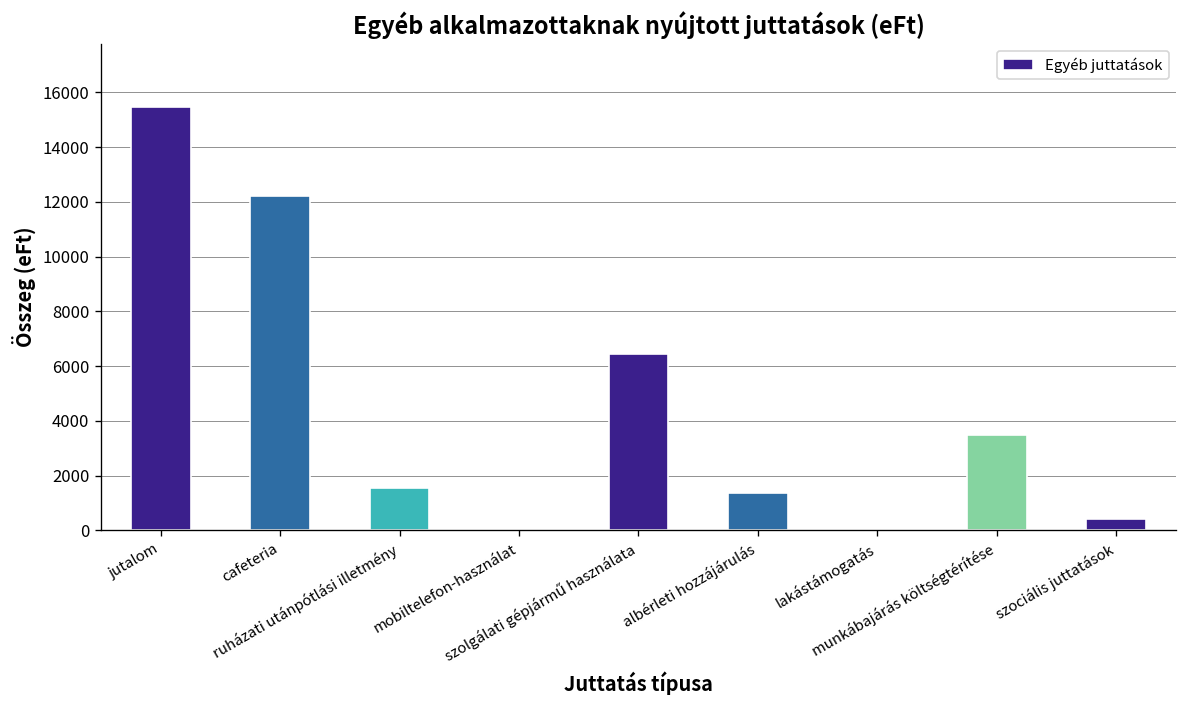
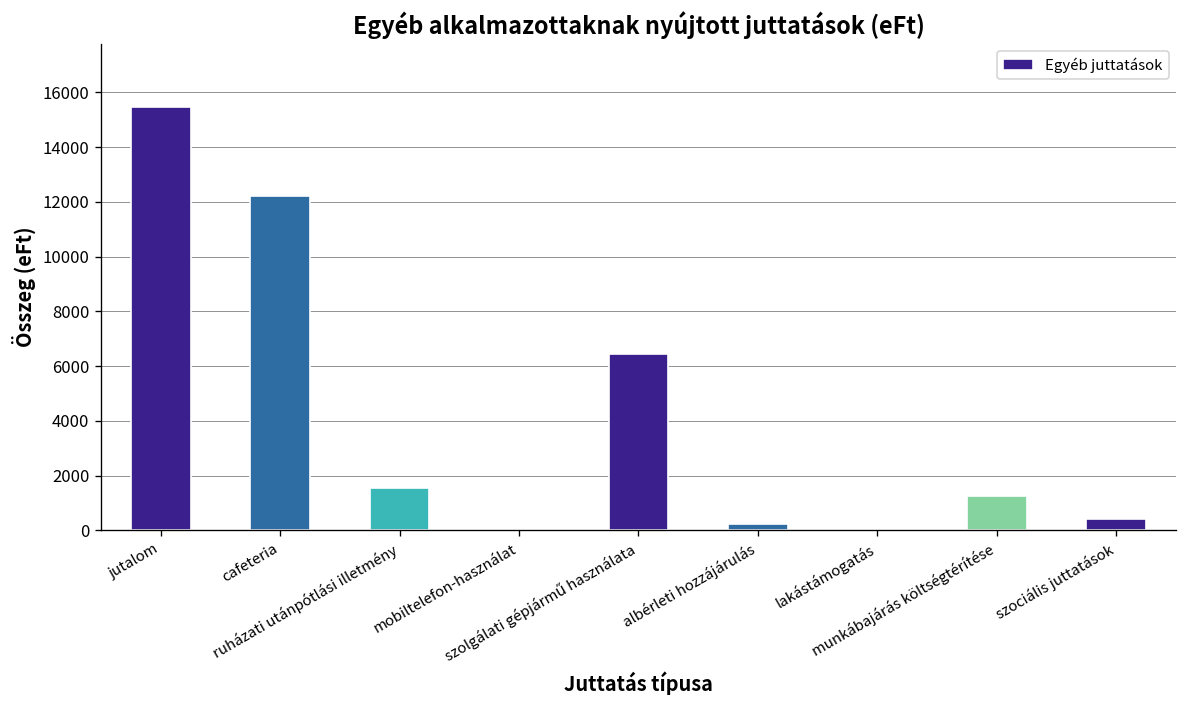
  {
    "jutalom": 15500,
    "cafeteria": 12200,
    "ruházati utánpótlási illetmény": 1500,
    "mobiltelefon-használat": 0,
    "szolgálati gépjármű használata": 6400,
-   "albérleti hozzájárulás": 1400,
+   "albérleti hozzájárulás": 200,
    "lakástámogatás": 0,
-   "munkábajárás költségtérítése": 3500,
+   "munkábajárás költségtérítése": 1300,
    "szociális juttatások": 400
  }
